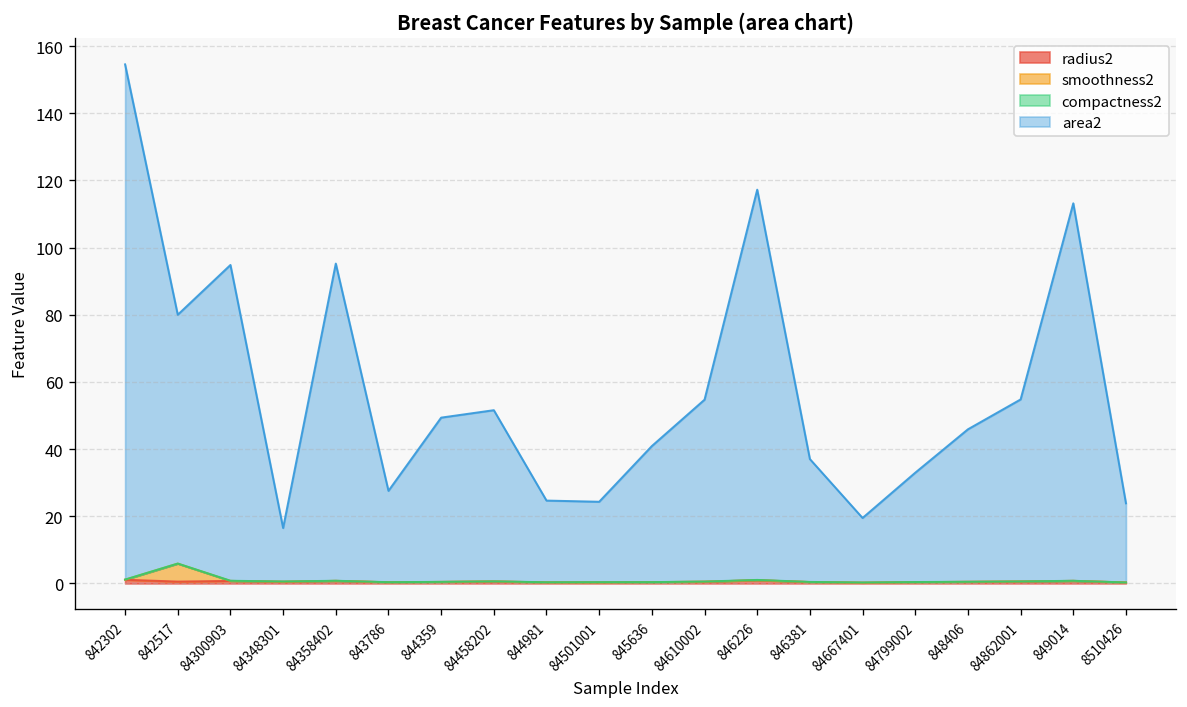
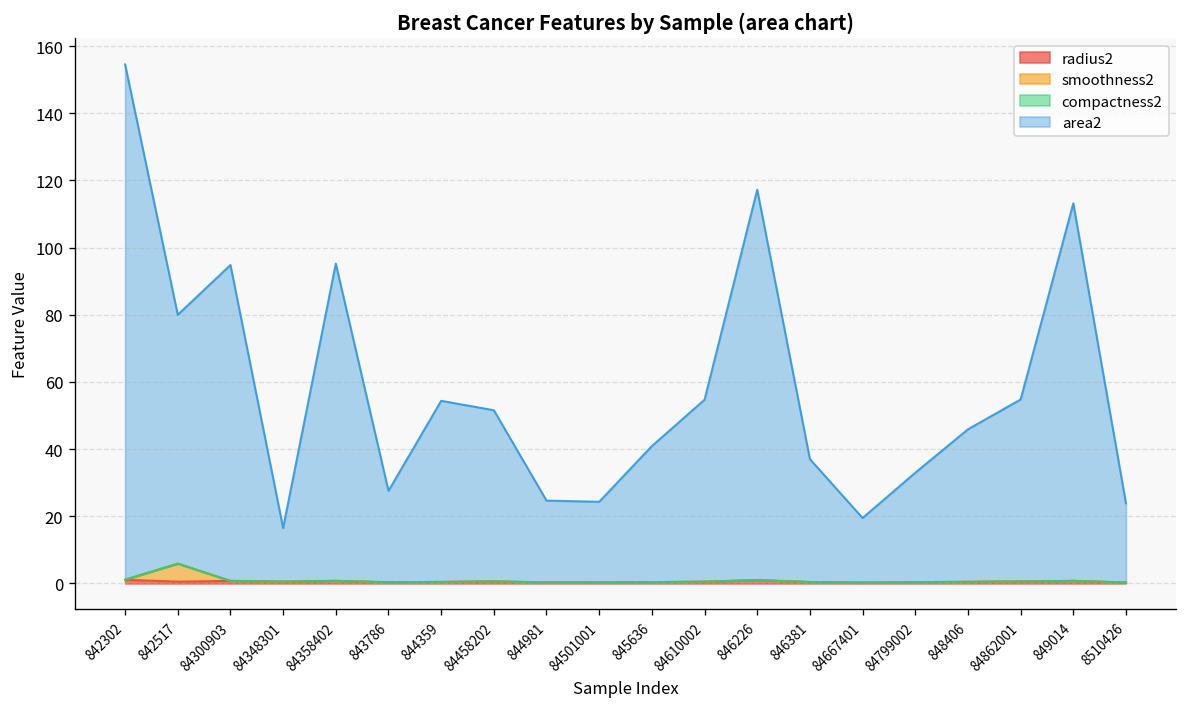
  {
    "radius2": {
      "842517": 1
    },
    "area2": {
      "842302": 153,
      "842517": 74,
      "84300903": 94,
      "84348301": 16,
      "84358402": 94,
      "843786": 27,
-     "844359": 49,
+     "844359": 54,
      "84458202": 51,
      "844981": 24,
      "84501001": 24,
      "845636": 41,
      "84610002": 54,
      "846226": 116,
      "846381": 37,
      "84667401": 19,
      "84799002": 33,
      "848406": 45,
      "84862001": 54,
      "849014": 112,
      "8510426": 24
    }
  }
